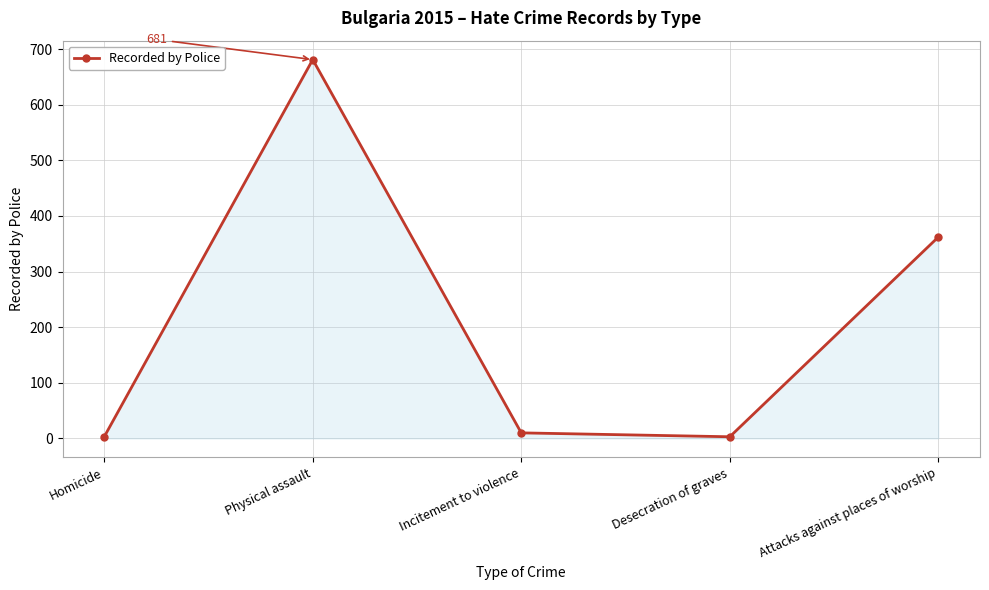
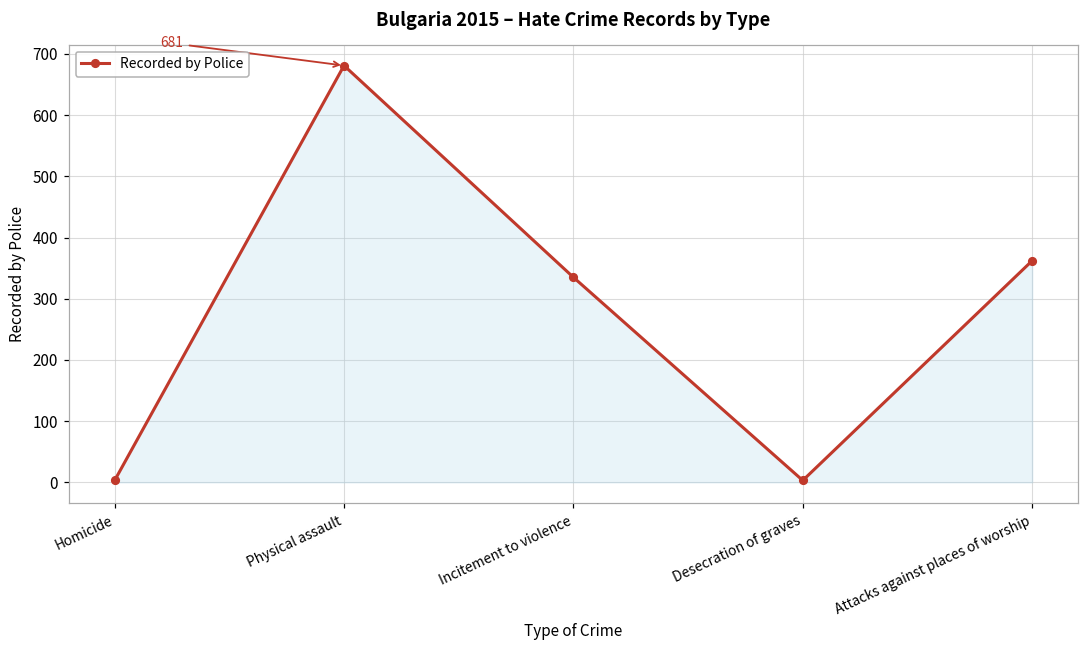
  {
    "Homicide": 0,
-   "Incitement to violence": 10,
+   "Incitement to violence": 340,
    "Desecration of graves": 0,
    "Attacks against places of worship": 360
  }
